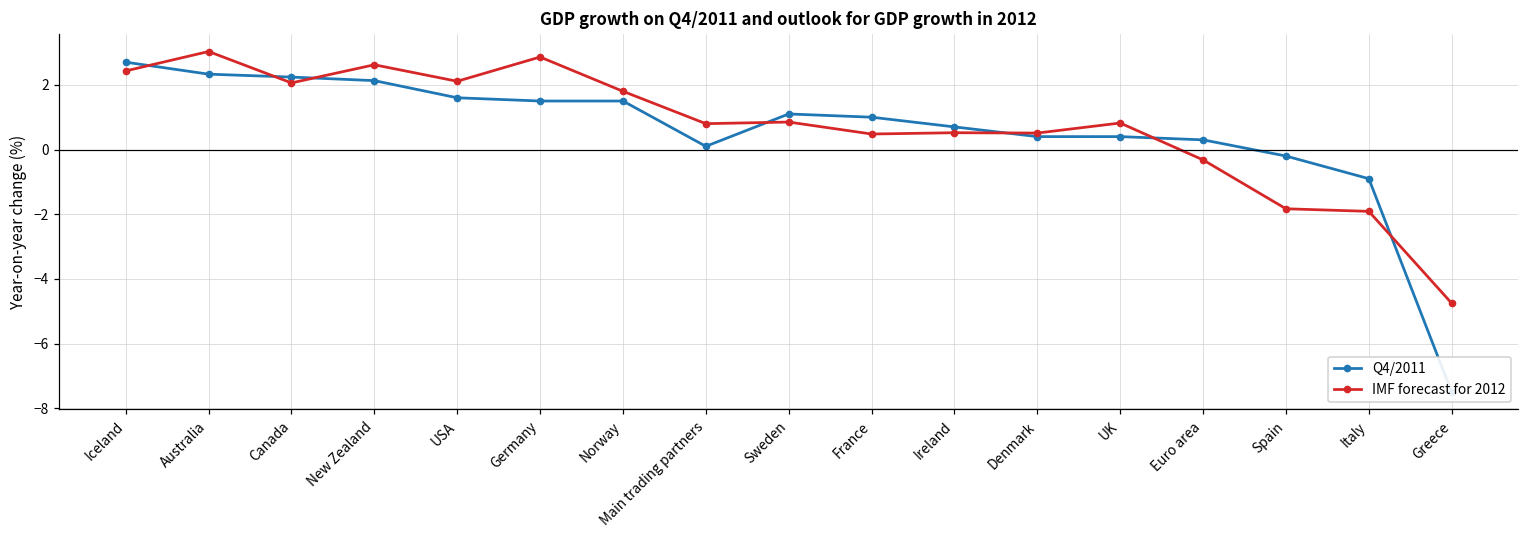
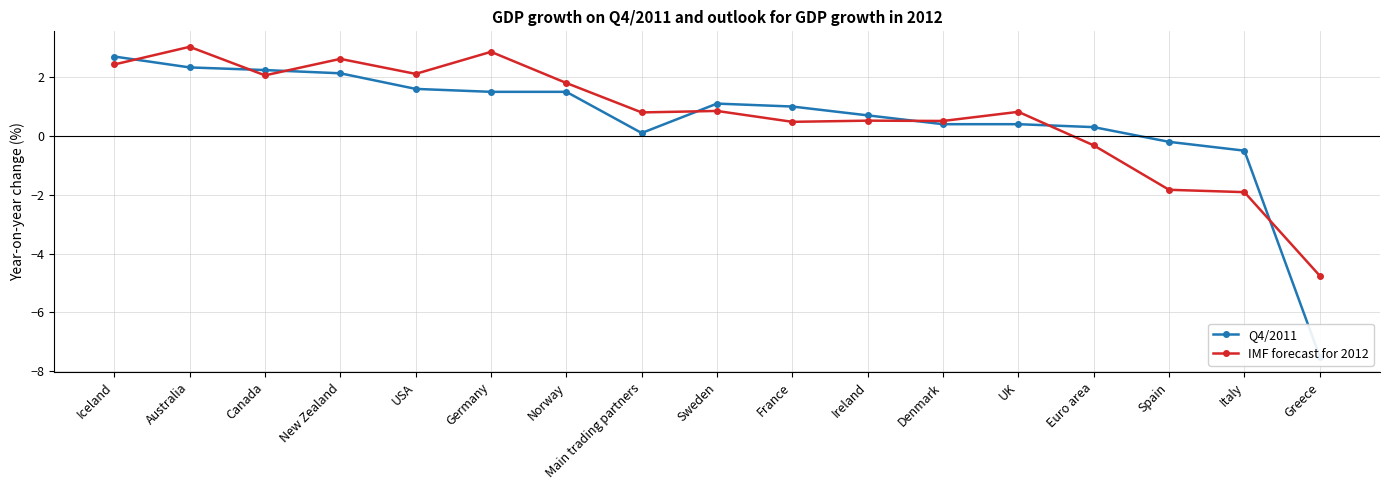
  {
    "Q4/2011": {
      "Iceland": 2.7,
      "Australia": 2.3,
      "Canada": 2.2,
      "New Zealand": 2.1,
      "USA": 1.6,
      "Germany": 1.5,
      "Norway": 1.5,
      "Main trading partners": 0.1,
      "Sweden": 1.1,
      "France": 1.0,
      "Ireland": 0.7,
      "Denmark": 0.4,
      "UK": 0.4,
      "Euro area": 0.3,
      "Spain": -0.2,
-     "Italy": -0.9
+     "Italy": -0.5
    },
    "IMF forecast for 2012": {
      "Iceland": 2.4,
      "Australia": 3.0,
      "Canada": 2.1,
      "New Zealand": 2.6,
      "USA": 2.1,
      "Germany": 2.9,
      "Norway": 1.8,
      "Main trading partners": 0.8,
      "Sweden": 0.9,
      "France": 0.5,
      "Ireland": 0.5,
      "Denmark": 0.5,
      "UK": 0.8,
      "Euro area": -0.3,
      "Spain": -1.8,
      "Italy": -1.9,
      "Greece": -4.8
    }
  }
